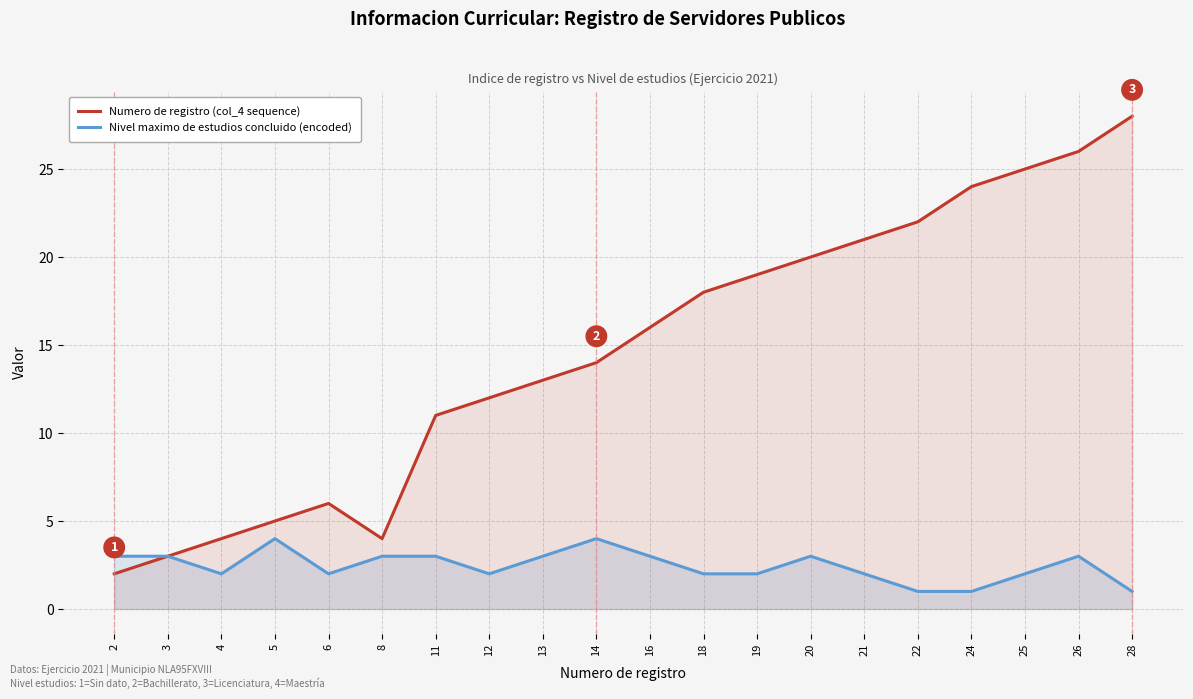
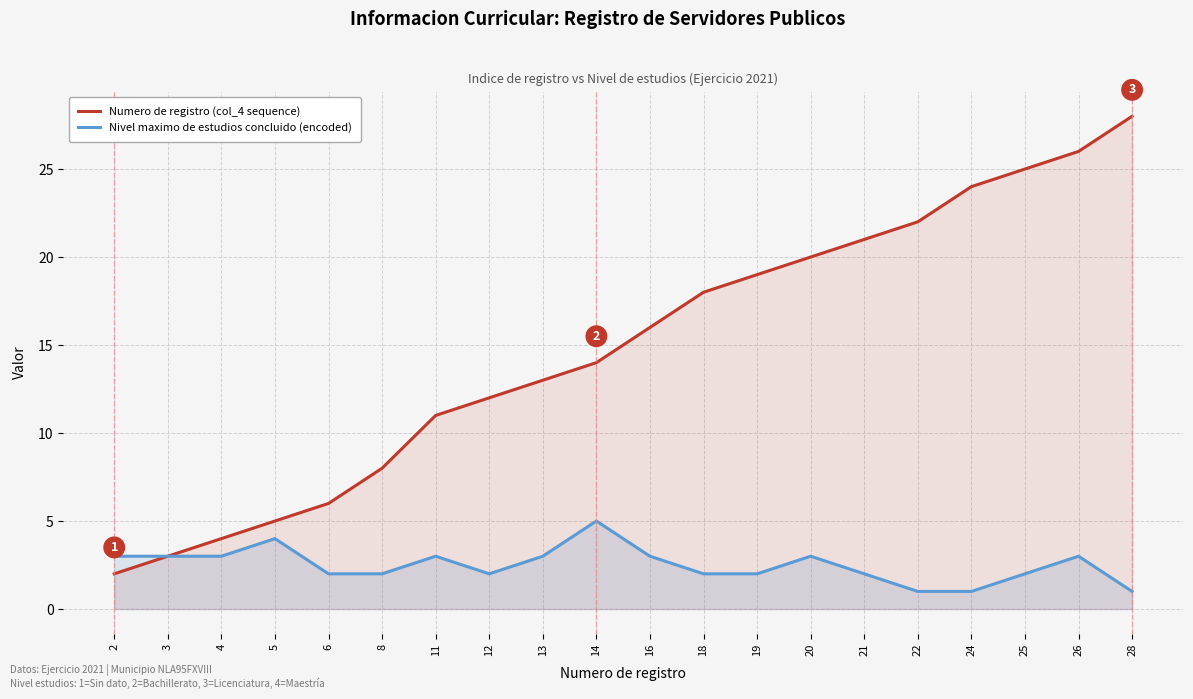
  {
    "Numero de registro (col_4 sequence)": {
      "2": 2,
      "4": 4,
      "5": 5,
      "6": 6,
-     "8": 4,
+     "8": 8,
      "11": 11,
      "12": 12,
      "13": 13,
      "16": 16,
      "18": 18,
      "19": 19,
      "20": 20,
      "21": 21,
      "22": 22,
      "24": 24,
      "25": 25,
      "26": 26
    },
    "Nivel maximo de estudios concluido (encoded)": {
-     "4": 2,
+     "4": 3,
      "5": 4,
      "6": 2,
-     "8": 3,
+     "8": 2,
      "11": 3,
      "12": 2,
      "13": 3,
-     "14": 4,
+     "14": 5,
      "16": 3,
      "18": 2,
      "19": 2,
      "20": 3,
      "21": 2,
      "22": 1,
      "24": 1,
      "25": 2,
      "26": 3,
      "28": 1
    }
  }
